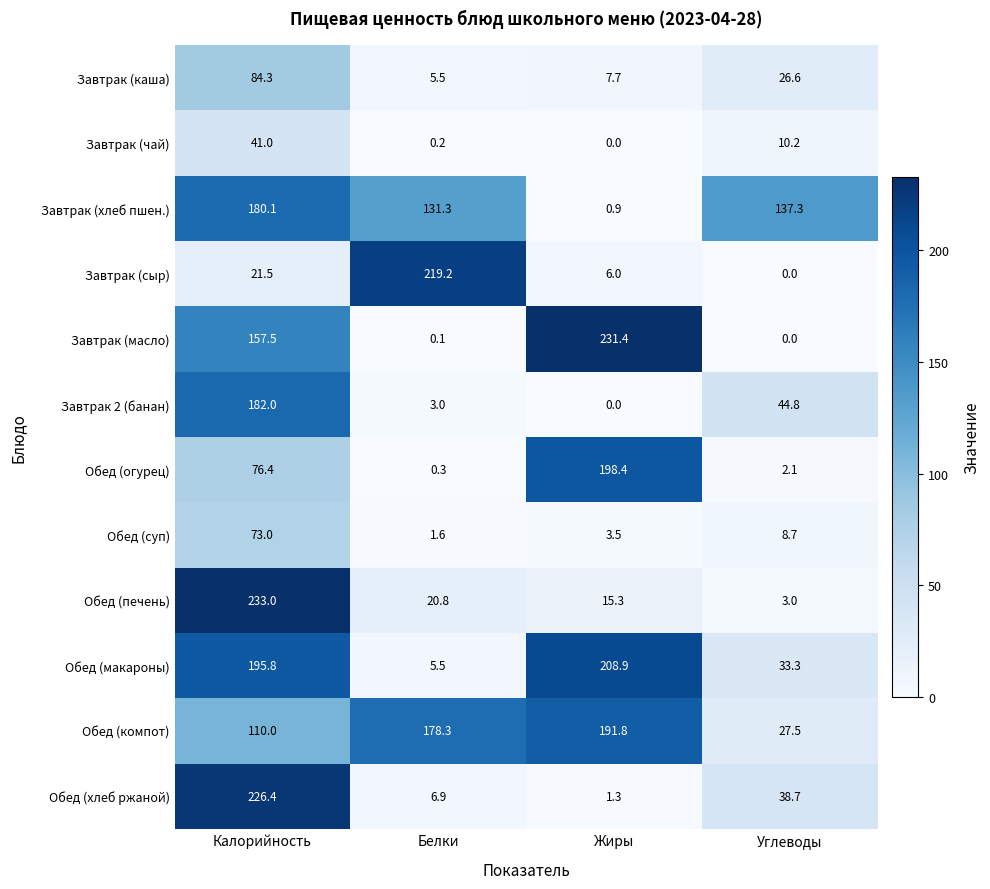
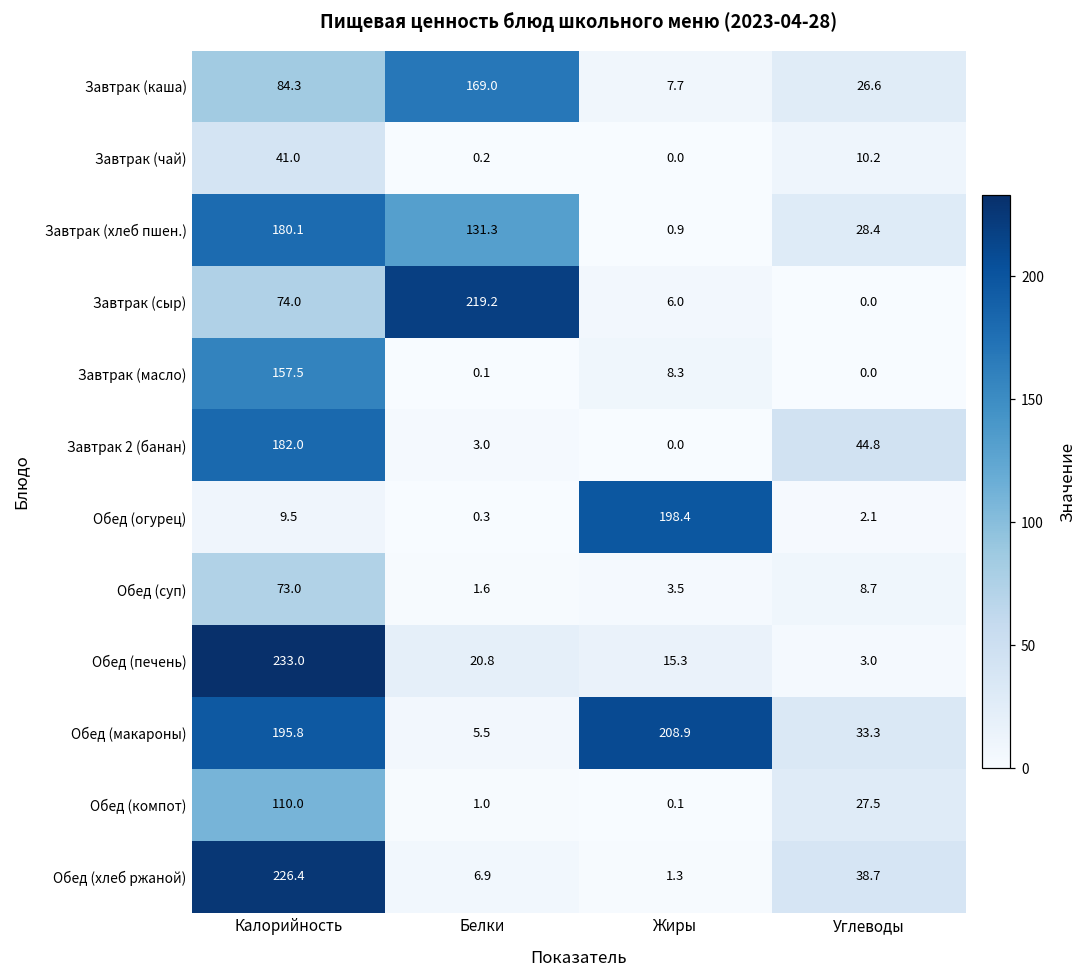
  {
    "Завтрак (каша)": {
      "Калорийность": 84.3,
-     "Белки": 5.5,
+     "Белки": 169.0,
      "Жиры": 7.7,
      "Углеводы": 26.6
    },
    "Завтрак (чай)": {
      "Калорийность": 41.0,
      "Белки": 0.2,
      "Жиры": 0.0,
      "Углеводы": 10.2
    },
    "Завтрак (хлеб пшен.)": {
      "Калорийность": 180.1,
      "Белки": 131.3,
      "Жиры": 0.9,
-     "Углеводы": 137.3
+     "Углеводы": 28.4
    },
    "Завтрак (сыр)": {
-     "Калорийность": 21.5,
+     "Калорийность": 74.0,
      "Белки": 219.2,
      "Жиры": 6.0,
      "Углеводы": 0.0
    },
    "Завтрак (масло)": {
      "Калорийность": 157.5,
      "Белки": 0.1,
-     "Жиры": 231.4,
+     "Жиры": 8.3,
      "Углеводы": 0.0
    },
    "Завтрак 2 (банан)": {
      "Калорийность": 182.0,
      "Белки": 3.0,
      "Жиры": 0.0,
      "Углеводы": 44.8
    },
    "Обед (огурец)": {
-     "Калорийность": 76.4,
+     "Калорийность": 9.5,
      "Белки": 0.3,
      "Жиры": 198.4,
      "Углеводы": 2.1
    },
    "Обед (суп)": {
      "Калорийность": 73.0,
      "Белки": 1.6,
      "Жиры": 3.5,
      "Углеводы": 8.7
    },
    "Обед (печень)": {
      "Калорийность": 233.0,
      "Белки": 20.8,
      "Жиры": 15.3,
      "Углеводы": 3.0
    },
    "Обед (макароны)": {
      "Калорийность": 195.8,
      "Белки": 5.5,
      "Жиры": 208.9,
      "Углеводы": 33.3
    },
    "Обед (компот)": {
      "Калорийность": 110.0,
-     "Белки": 178.3,
-     "Жиры": 191.8,
+     "Белки": 1.0,
+     "Жиры": 0.1,
      "Углеводы": 27.5
    },
    "Обед (хлеб ржаной)": {
      "Калорийность": 226.4,
      "Белки": 6.9,
      "Жиры": 1.3,
      "Углеводы": 38.7
    }
  }
